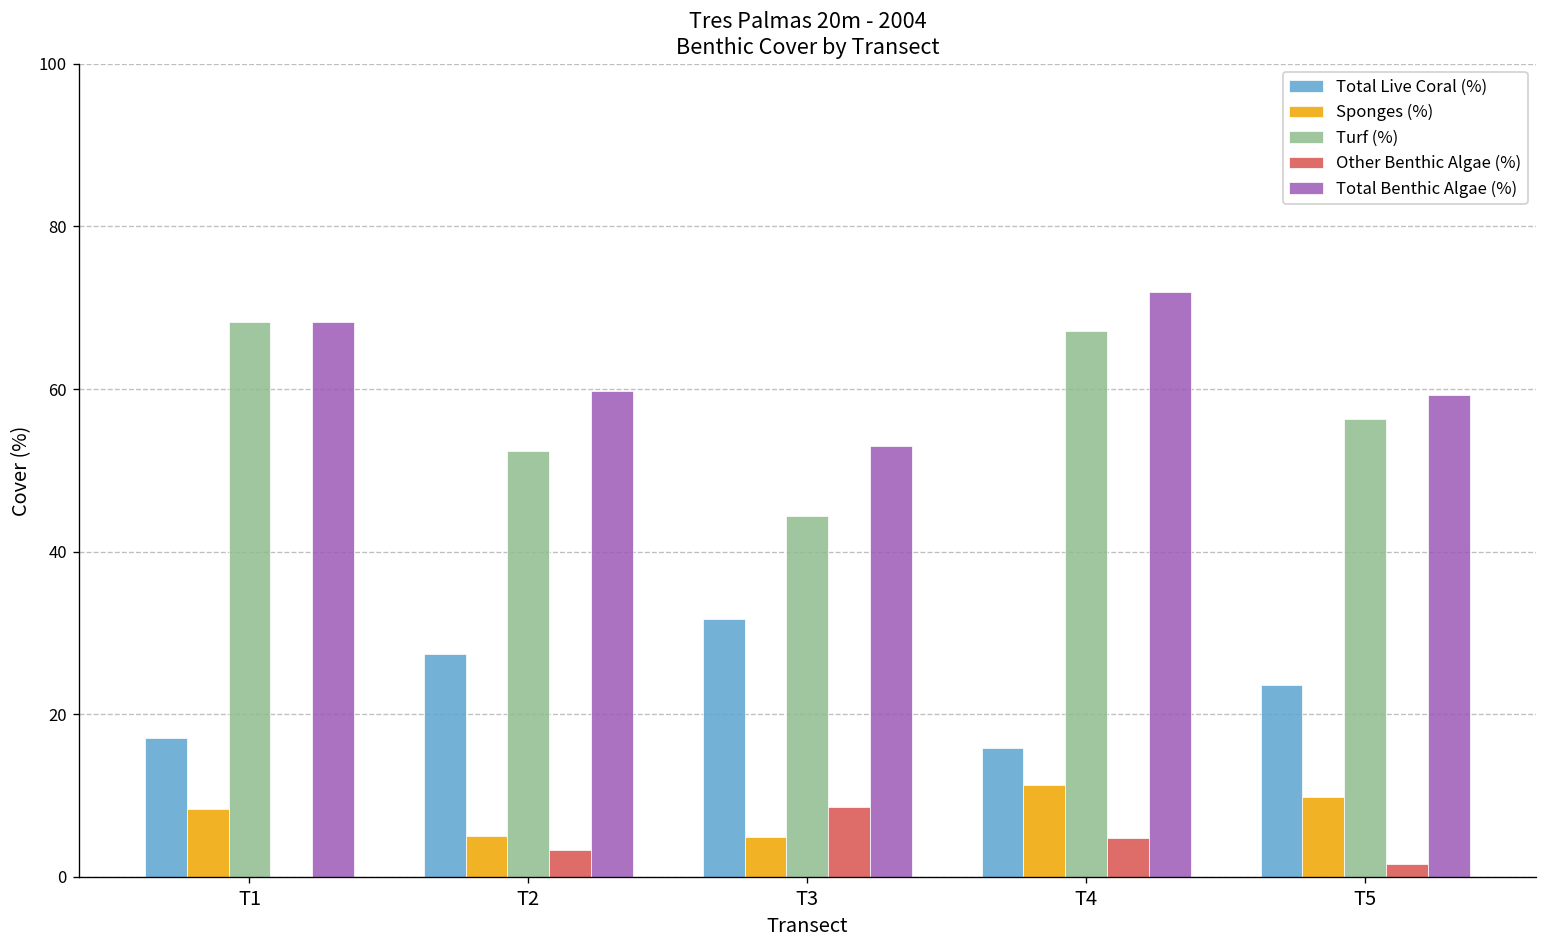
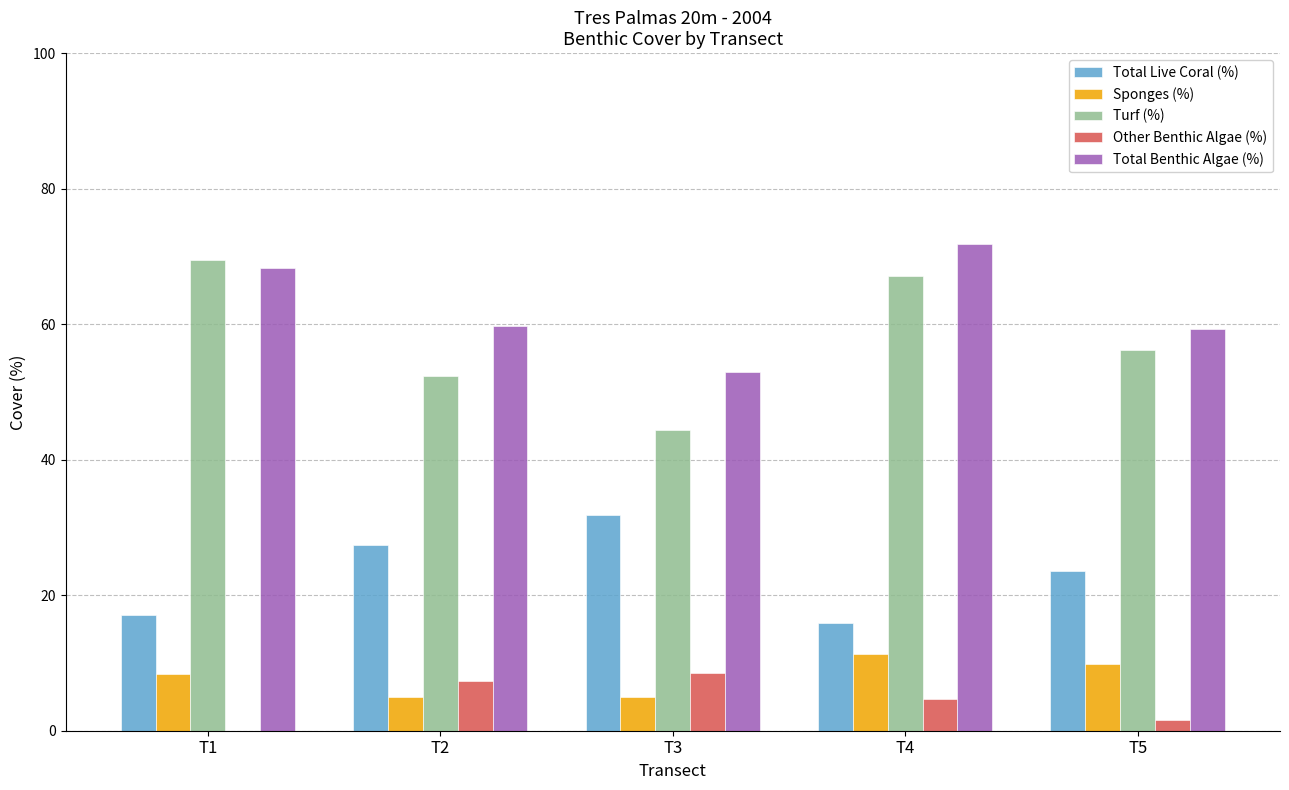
  {
    "Total Live Coral (%)": {
      "T1": 17,
      "T2": 27,
      "T3": 32,
      "T4": 16,
      "T5": 24
    },
    "Sponges (%)": {
      "T1": 8,
      "T2": 5,
      "T3": 5,
      "T4": 11,
      "T5": 10
    },
    "Turf (%)": {
-     "T1": 68,
+     "T1": 70,
      "T2": 52,
      "T3": 44,
      "T4": 67,
      "T5": 56
    },
    "Other Benthic Algae (%)": {
      "T1": 0,
-     "T2": 3,
+     "T2": 7,
      "T3": 9,
      "T4": 5,
      "T5": 2
    },
    "Total Benthic Algae (%)": {
      "T1": 68,
      "T2": 60,
      "T3": 53,
      "T4": 72,
      "T5": 59
    }
  }
